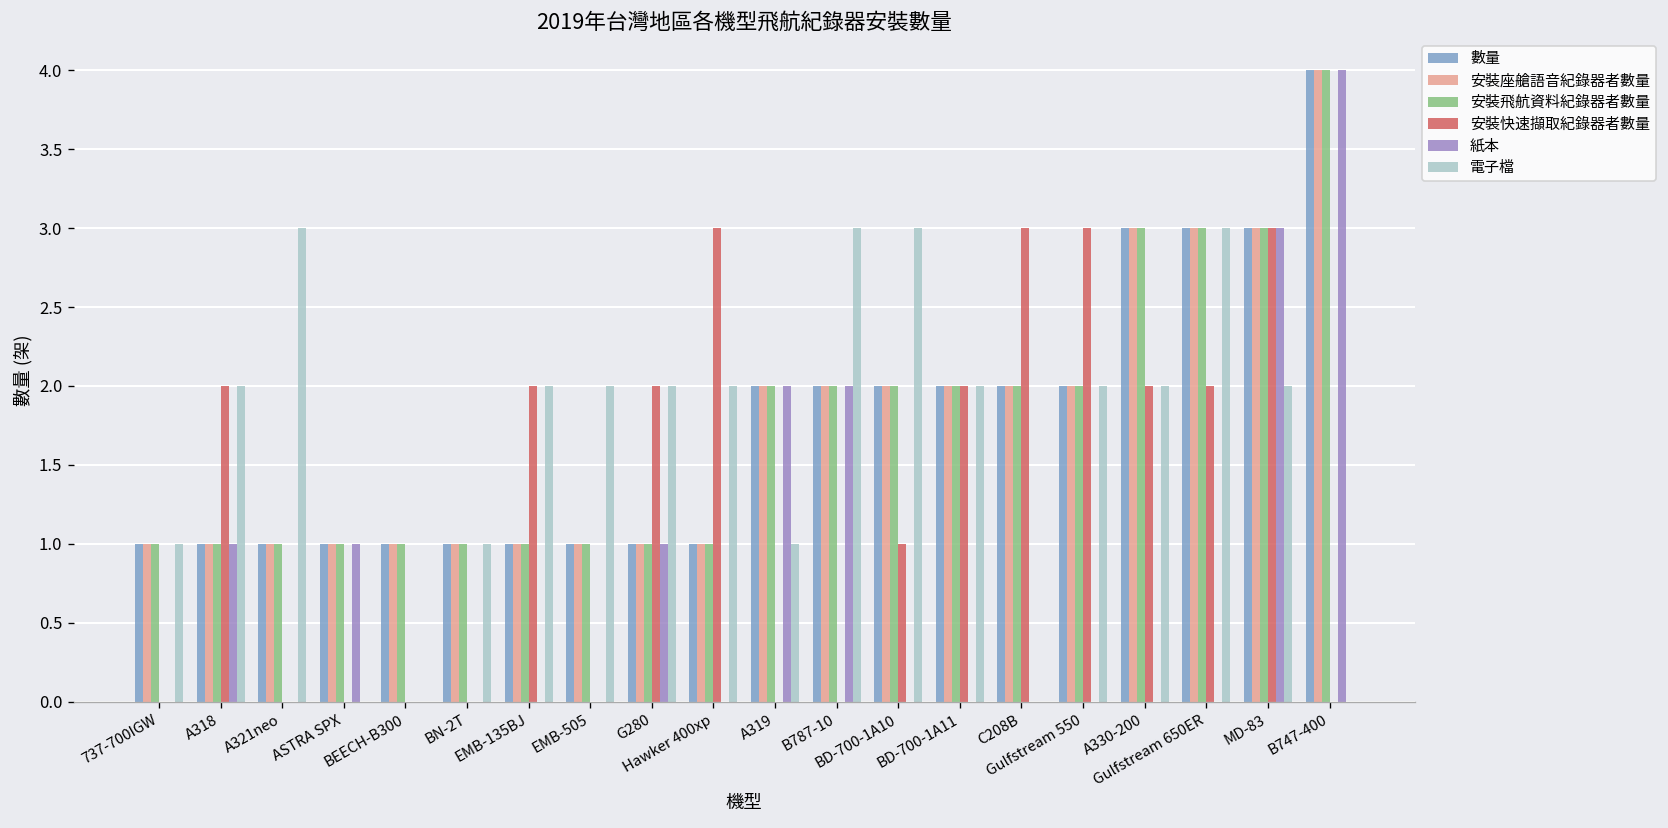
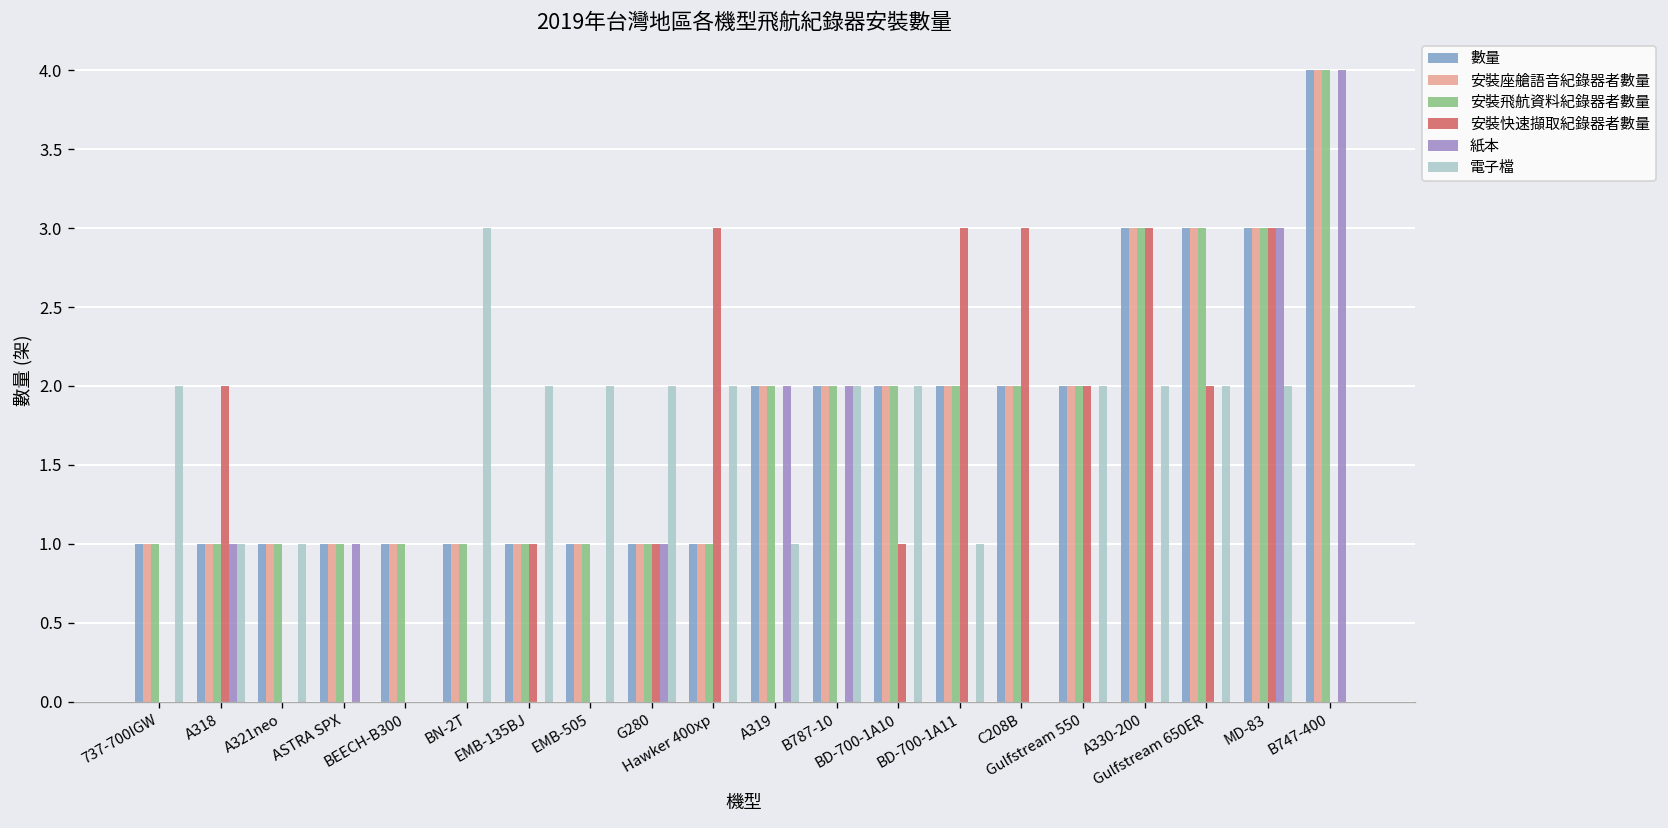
  {
    "安裝座艙語音紀錄器者數量": {
      "737-700IGW": 1,
      "A318": 1,
      "A321neo": 1,
      "ASTRA SPX": 1,
      "BEECH-B300": 1,
      "BN-2T": 1,
      "EMB-135BJ": 1,
      "EMB-505": 1,
      "G280": 1,
      "Hawker 400xp": 1,
      "A319": 2,
      "B787-10": 2,
      "BD-700-1A10": 2,
      "BD-700-1A11": 2,
      "C208B": 2,
      "Gulfstream 550": 2,
      "A330-200": 3,
      "Gulfstream 650ER": 3,
      "MD-83": 3,
      "B747-400": 4
    },
    "安裝飛航資料紀錄器者數量": {
      "737-700IGW": 1,
      "A318": 1,
      "A321neo": 1,
      "ASTRA SPX": 1,
      "BEECH-B300": 1,
      "BN-2T": 1,
      "EMB-135BJ": 1,
      "EMB-505": 1,
      "G280": 1,
      "Hawker 400xp": 1,
      "A319": 2,
      "B787-10": 2,
      "BD-700-1A10": 2,
      "BD-700-1A11": 2,
      "C208B": 2,
      "Gulfstream 550": 2,
      "A330-200": 3,
      "Gulfstream 650ER": 3,
      "MD-83": 3,
      "B747-400": 4
    },
    "安裝快速擷取紀錄器者數量": {
      "737-700IGW": 0,
      "A318": 2,
      "A321neo": 0,
      "ASTRA SPX": 0,
      "BEECH-B300": 0,
      "BN-2T": 0,
-     "EMB-135BJ": 2,
+     "EMB-135BJ": 1,
      "EMB-505": 0,
-     "G280": 2,
+     "G280": 1,
      "Hawker 400xp": 3,
      "A319": 0,
      "B787-10": 0,
      "BD-700-1A10": 1,
-     "BD-700-1A11": 2,
+     "BD-700-1A11": 3,
      "C208B": 3,
-     "Gulfstream 550": 3,
-     "A330-200": 2,
+     "Gulfstream 550": 2,
+     "A330-200": 3,
      "Gulfstream 650ER": 2,
      "MD-83": 3,
      "B747-400": 0
    },
    "電子檔": {
-     "737-700IGW": 1,
-     "A318": 2,
-     "A321neo": 3,
+     "737-700IGW": 2,
+     "A318": 1,
+     "A321neo": 1,
      "ASTRA SPX": 0,
      "BEECH-B300": 0,
-     "BN-2T": 1,
+     "BN-2T": 3,
      "EMB-135BJ": 2,
      "EMB-505": 2,
      "G280": 2,
      "Hawker 400xp": 2,
      "A319": 1,
-     "B787-10": 3,
-     "BD-700-1A10": 3,
-     "BD-700-1A11": 2,
+     "B787-10": 2,
+     "BD-700-1A10": 2,
+     "BD-700-1A11": 1,
      "C208B": 0,
      "Gulfstream 550": 2,
      "A330-200": 2,
-     "Gulfstream 650ER": 3,
+     "Gulfstream 650ER": 2,
      "MD-83": 2,
      "B747-400": 0
    }
  }
